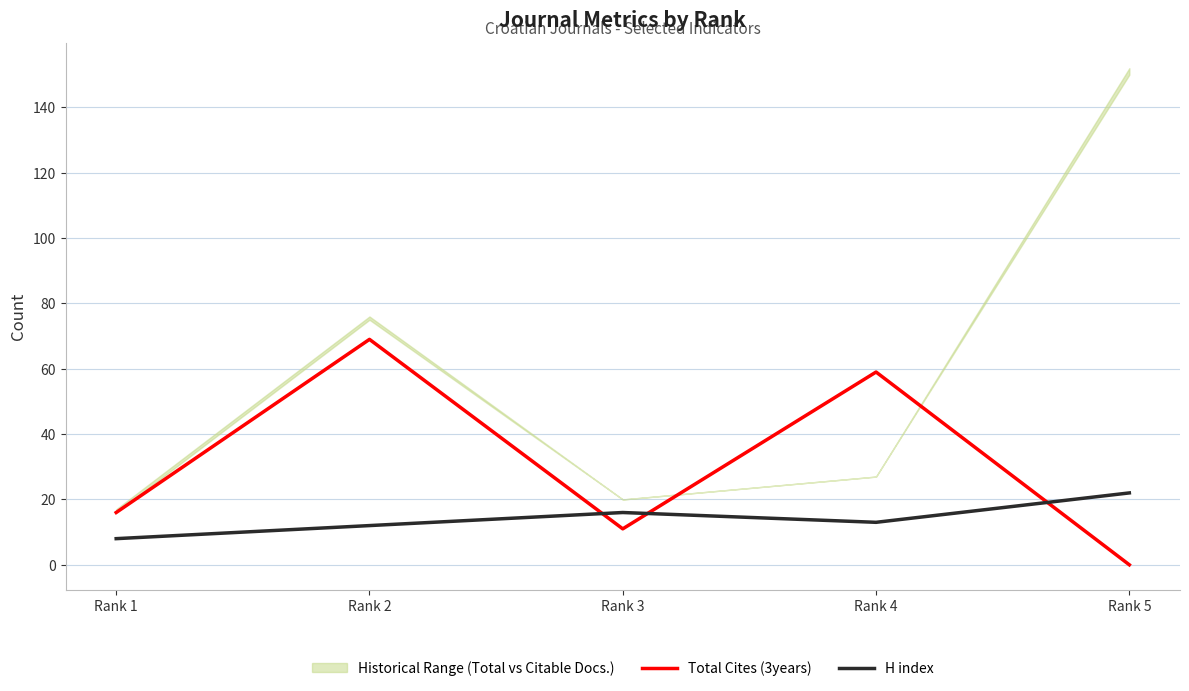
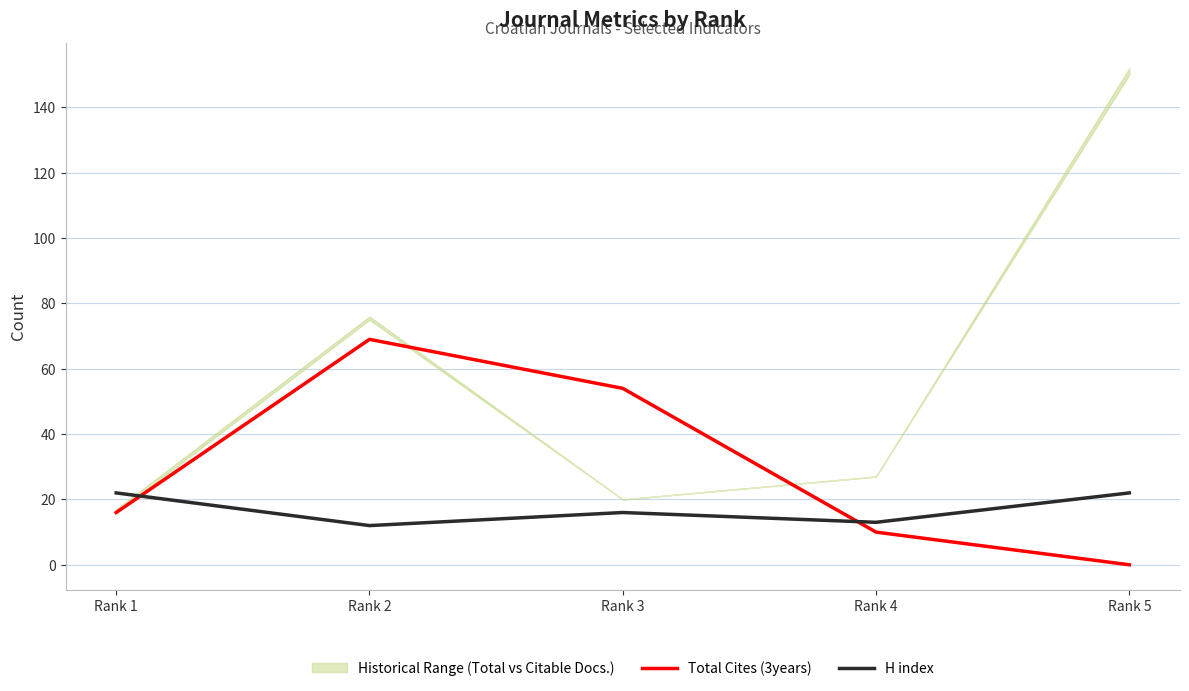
  {
    "Total Cites (3years)": {
      "Rank 1": 16,
      "Rank 2": 69,
-     "Rank 3": 11,
-     "Rank 4": 59,
+     "Rank 3": 54,
+     "Rank 4": 10,
      "Rank 5": 0
    },
    "H index": {
-     "Rank 1": 8,
+     "Rank 1": 22,
      "Rank 2": 12,
      "Rank 3": 16,
      "Rank 4": 13,
      "Rank 5": 22
    }
  }
